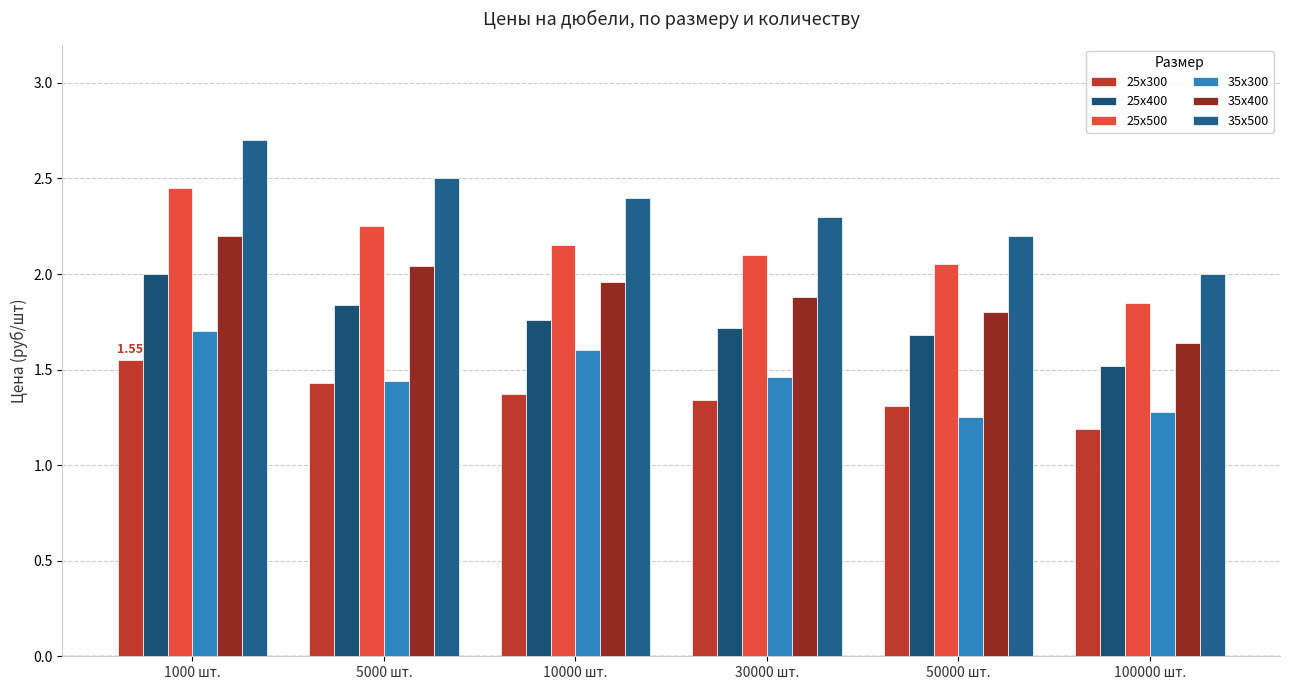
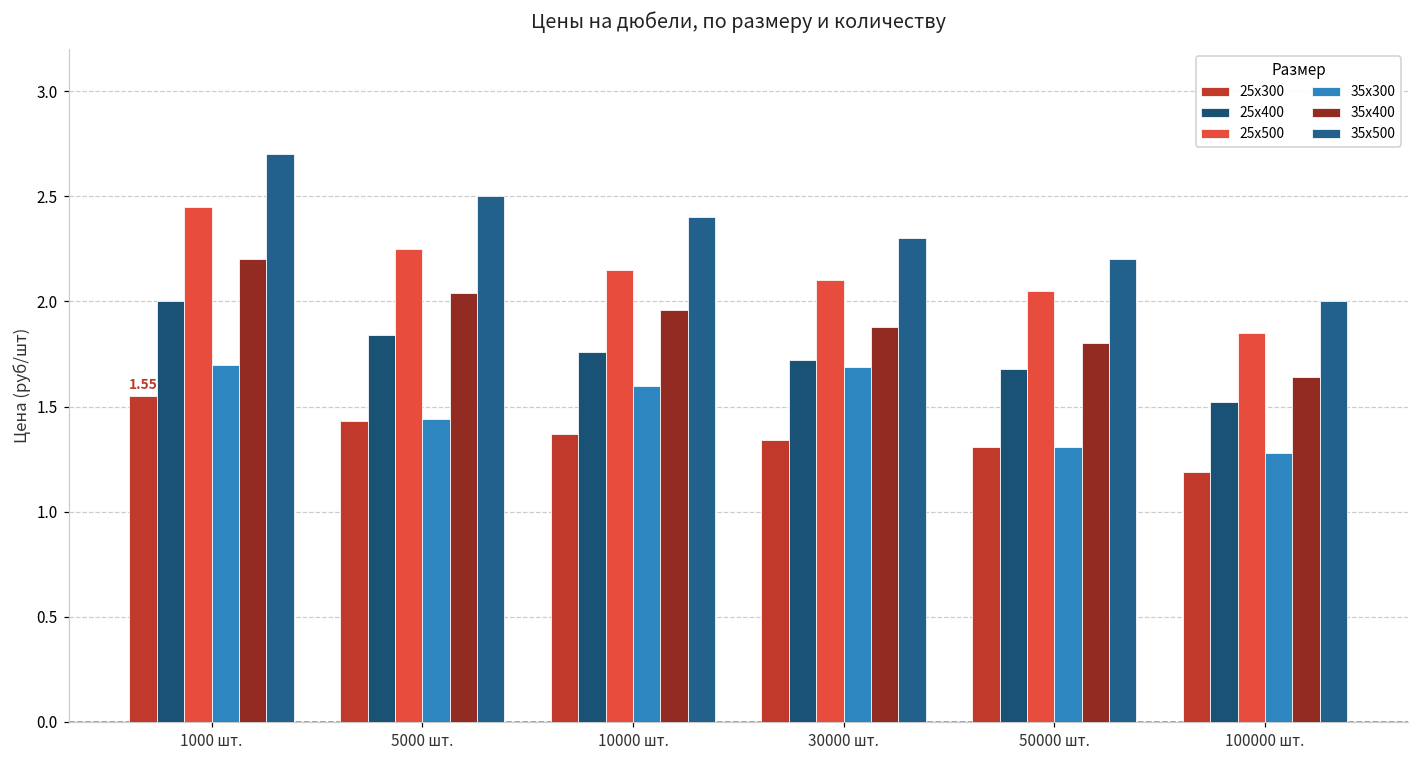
  {
    "35х300": {
      "1000 шт.": 1.70,
      "5000 шт.": 1.44,
      "10000 шт.": 1.60,
-     "30000 шт.": 1.46,
-     "50000 шт.": 1.25,
+     "30000 шт.": 1.69,
+     "50000 шт.": 1.31,
      "100000 шт.": 1.28
    }
  }
